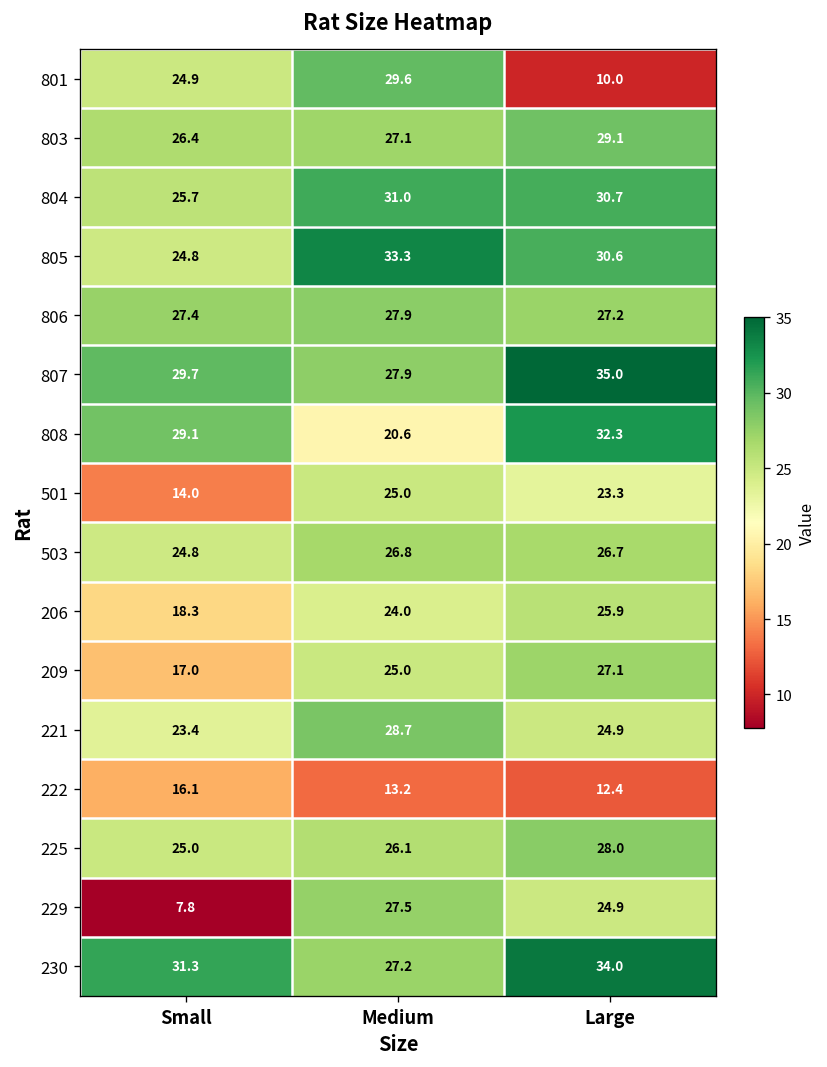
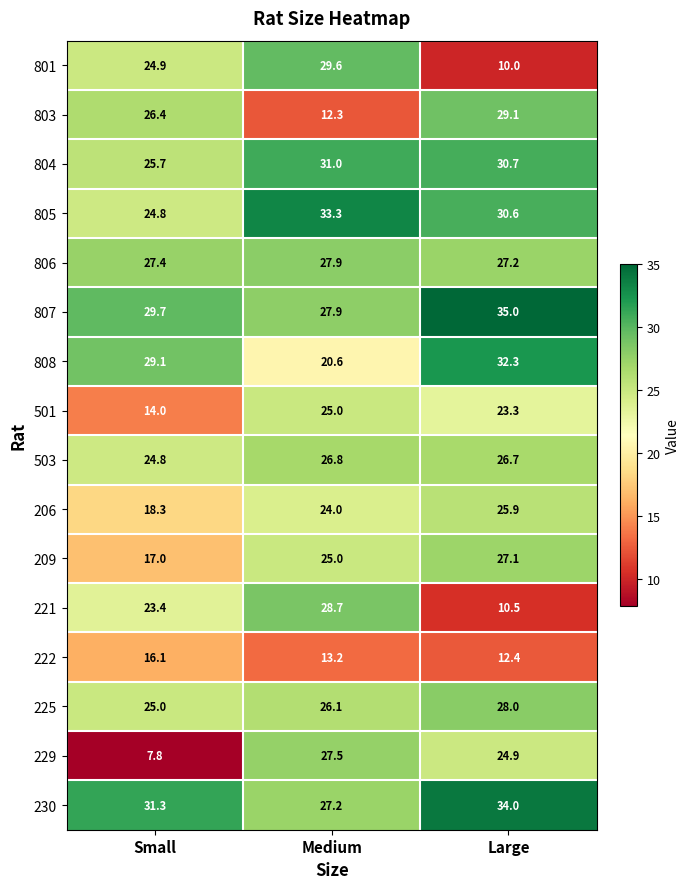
  {
    "801": {
      "Small": 24.9,
      "Medium": 29.6,
      "Large": 10.0
    },
    "803": {
      "Small": 26.4,
-     "Medium": 27.1,
+     "Medium": 12.3,
      "Large": 29.1
    },
    "804": {
      "Small": 25.7,
      "Medium": 31.0,
      "Large": 30.7
    },
    "805": {
      "Small": 24.8,
      "Medium": 33.3,
      "Large": 30.6
    },
    "806": {
      "Small": 27.4,
      "Medium": 27.9,
      "Large": 27.2
    },
    "807": {
      "Small": 29.7,
      "Medium": 27.9,
      "Large": 35.0
    },
    "808": {
      "Small": 29.1,
      "Medium": 20.6,
      "Large": 32.3
    },
    "501": {
      "Small": 14.0,
      "Medium": 25.0,
      "Large": 23.3
    },
    "503": {
      "Small": 24.8,
      "Medium": 26.8,
      "Large": 26.7
    },
    "206": {
      "Small": 18.3,
      "Medium": 24.0,
      "Large": 25.9
    },
    "209": {
      "Small": 17.0,
      "Medium": 25.0,
      "Large": 27.1
    },
    "221": {
      "Small": 23.4,
      "Medium": 28.7,
-     "Large": 24.9
+     "Large": 10.5
    },
    "222": {
      "Small": 16.1,
      "Medium": 13.2,
      "Large": 12.4
    },
    "225": {
      "Small": 25.0,
      "Medium": 26.1,
      "Large": 28.0
    },
    "229": {
      "Small": 7.8,
      "Medium": 27.5,
      "Large": 24.9
    },
    "230": {
      "Small": 31.3,
      "Medium": 27.2,
      "Large": 34.0
    }
  }
